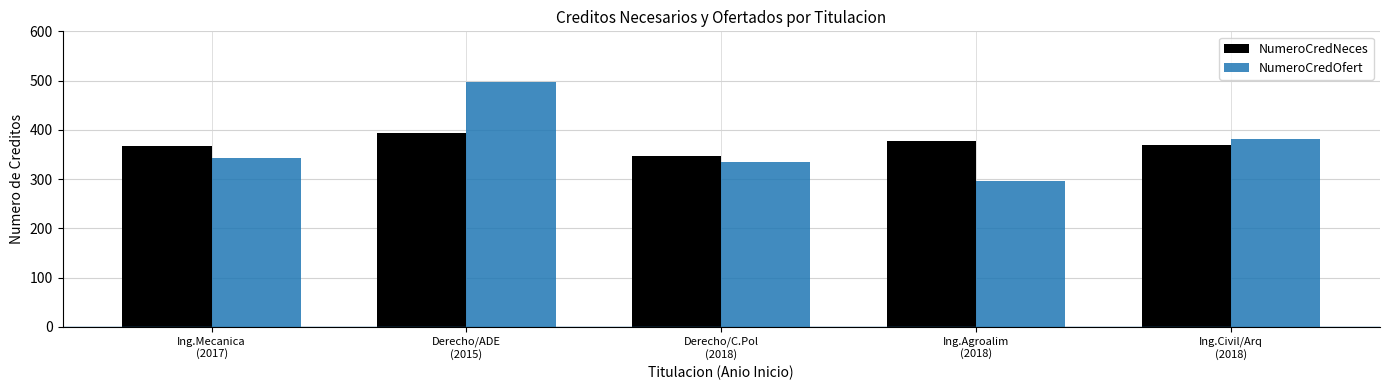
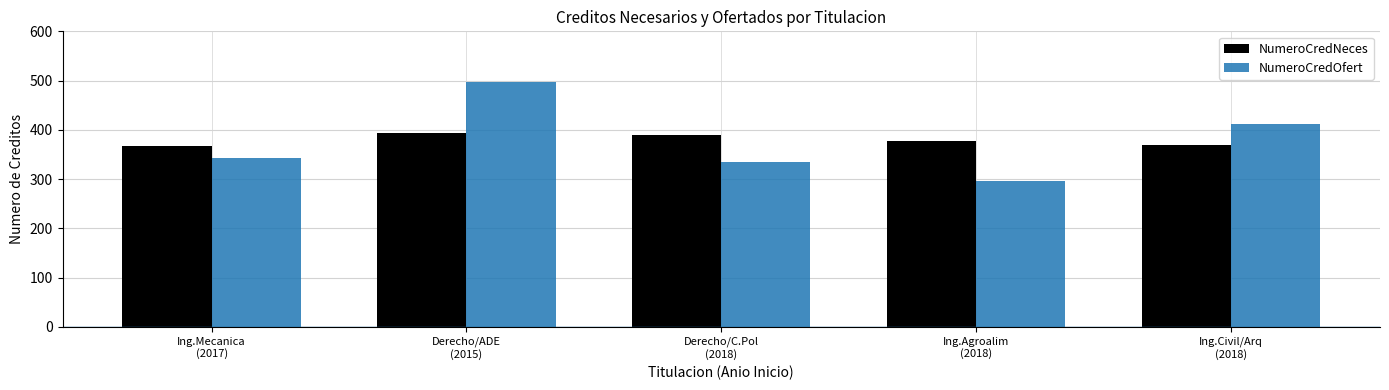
  {
    "NumeroCredNeces": {
      "Ing.Mecanica (2017)": 370,
      "Derecho/ADE (2015)": 390,
-     "Derecho/C.Pol (2018)": 350,
+     "Derecho/C.Pol (2018)": 390,
      "Ing.Agroalim (2018)": 380,
      "Ing.Civil/Arq (2018)": 370
    },
    "NumeroCredOfert": {
      "Ing.Mecanica (2017)": 340,
      "Derecho/ADE (2015)": 500,
      "Derecho/C.Pol (2018)": 330,
      "Ing.Agroalim (2018)": 300,
-     "Ing.Civil/Arq (2018)": 380
+     "Ing.Civil/Arq (2018)": 410
    }
  }
